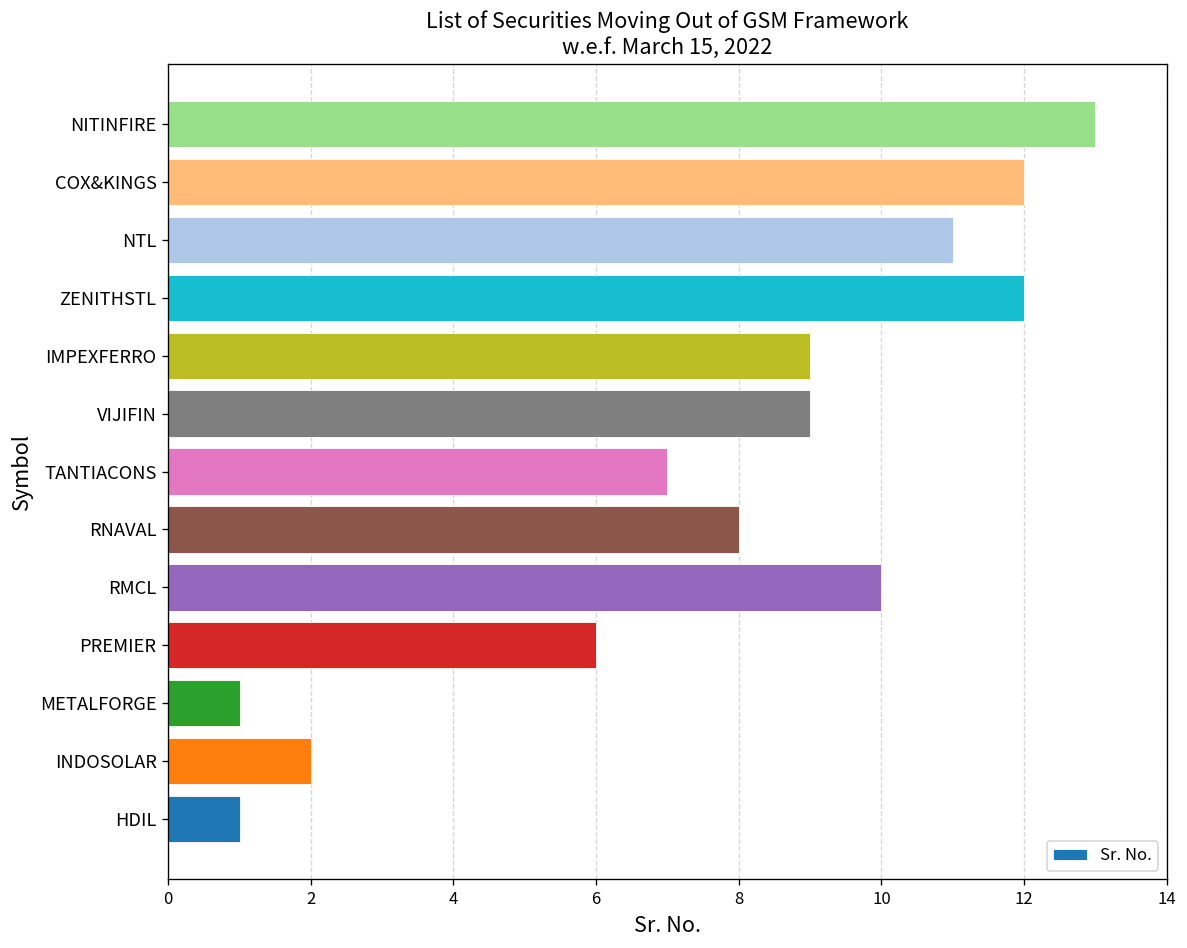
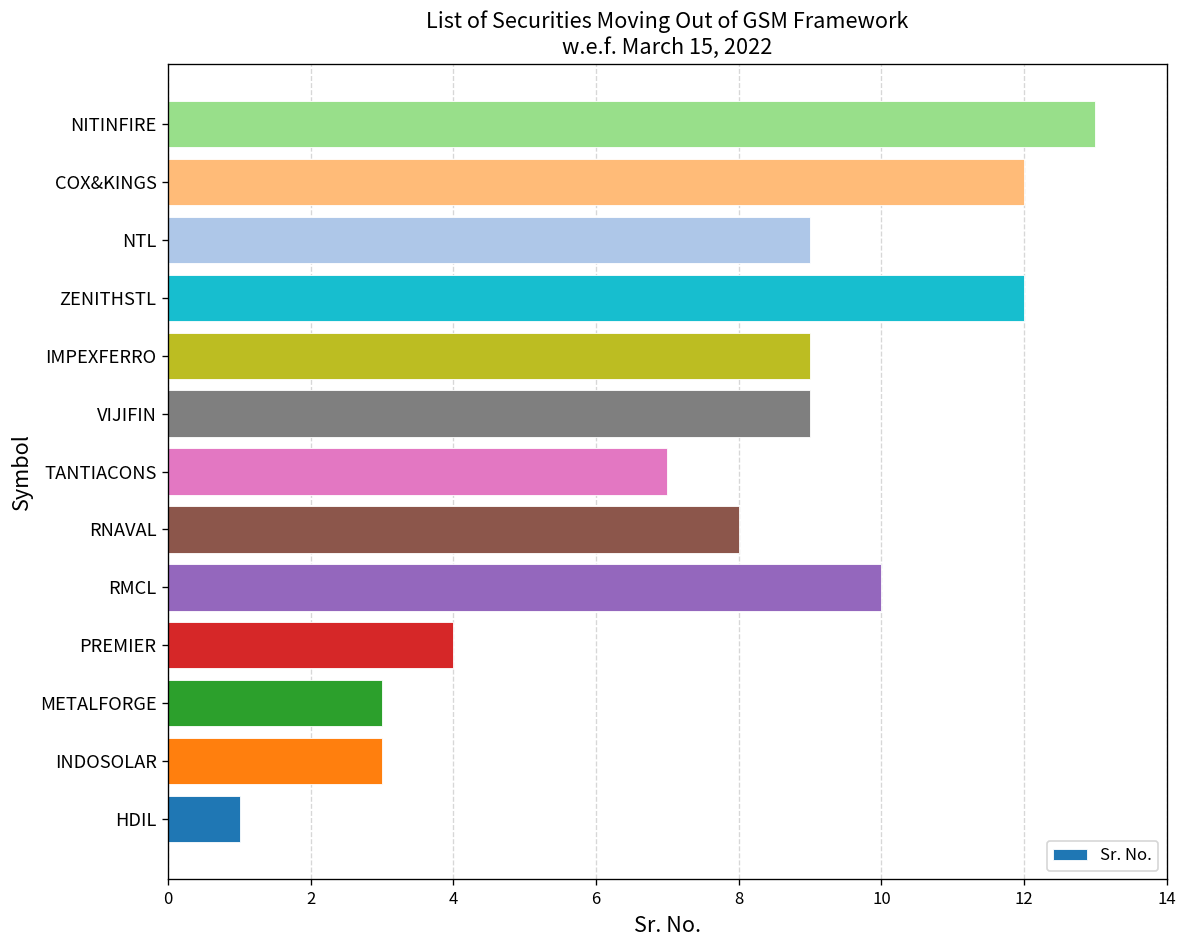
  {
    "NITINFIRE": 13,
    "COX&KINGS": 12,
-   "NTL": 11,
+   "NTL": 9,
    "ZENITHSTL": 12,
    "IMPEXFERRO": 9,
    "VIJIFIN": 9,
    "TANTIACONS": 7,
    "RNAVAL": 8,
    "RMCL": 10,
-   "PREMIER": 6,
-   "METALFORGE": 1,
-   "INDOSOLAR": 2,
+   "PREMIER": 4,
+   "METALFORGE": 3,
+   "INDOSOLAR": 3,
    "HDIL": 1
  }
